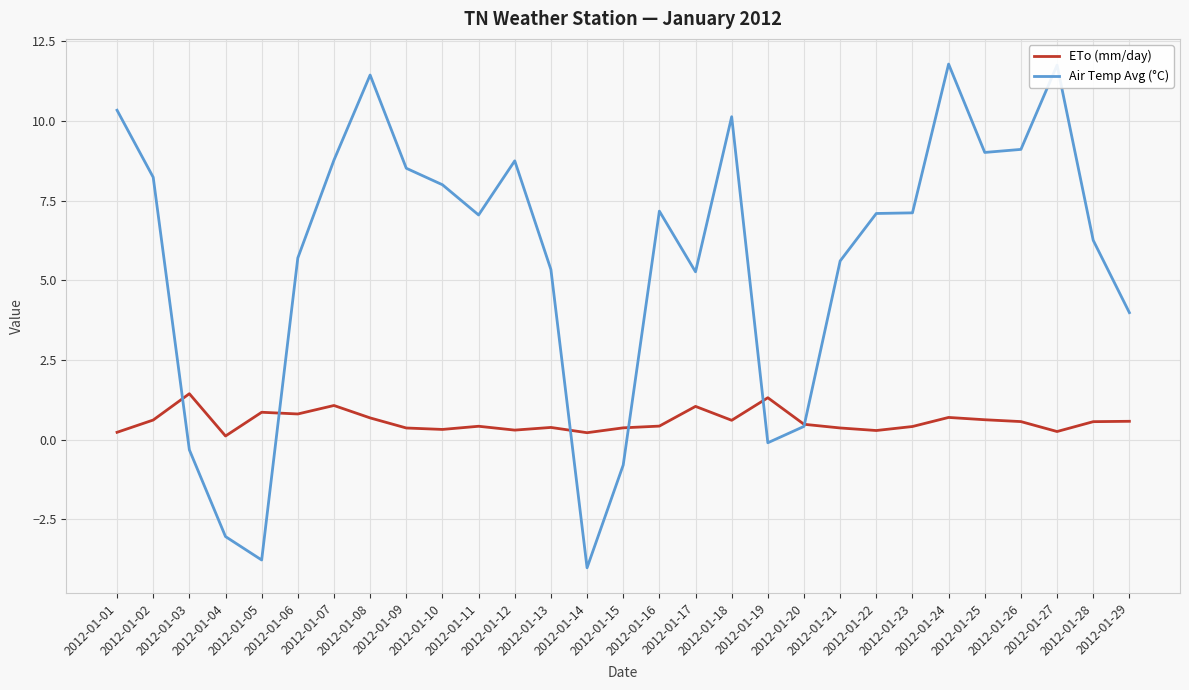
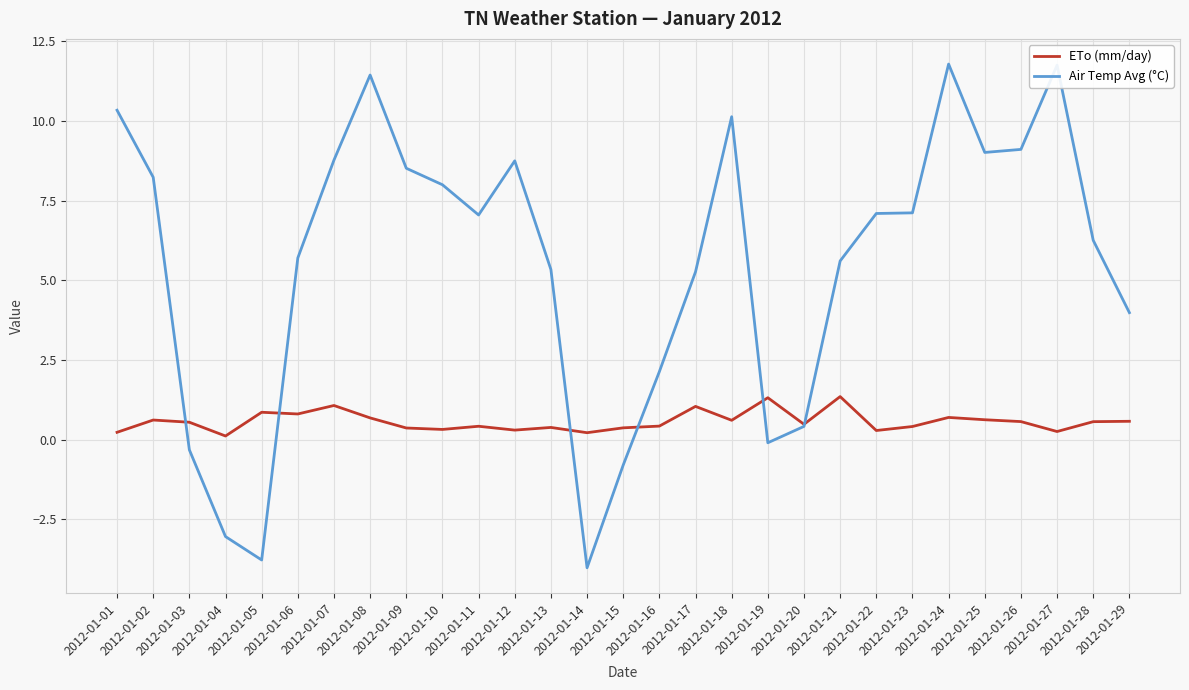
  {
    "ETo (mm/day)": {
      "2012-01-01": 0.2,
      "2012-01-02": 0.6,
-     "2012-01-03": 1.4,
+     "2012-01-03": 0.5,
      "2012-01-04": 0.1,
      "2012-01-05": 0.9,
      "2012-01-06": 0.8,
      "2012-01-07": 1.1,
      "2012-01-08": 0.7,
      "2012-01-09": 0.4,
      "2012-01-10": 0.3,
      "2012-01-11": 0.4,
      "2012-01-12": 0.3,
      "2012-01-13": 0.4,
      "2012-01-14": 0.2,
      "2012-01-15": 0.4,
      "2012-01-16": 0.4,
      "2012-01-17": 1.0,
      "2012-01-18": 0.6,
      "2012-01-19": 1.3,
-     "2012-01-21": 0.4,
+     "2012-01-21": 1.4,
      "2012-01-22": 0.3,
      "2012-01-23": 0.4,
      "2012-01-24": 0.7,
      "2012-01-25": 0.6,
      "2012-01-26": 0.6,
      "2012-01-27": 0.3,
      "2012-01-28": 0.6,
      "2012-01-29": 0.6
    },
    "Air Temp Avg (°C)": {
      "2012-01-01": 10.3,
      "2012-01-02": 8.2,
      "2012-01-03": -0.3,
      "2012-01-04": -3.0,
      "2012-01-05": -3.8,
      "2012-01-06": 5.7,
      "2012-01-07": 8.8,
      "2012-01-08": 11.4,
      "2012-01-09": 8.5,
      "2012-01-10": 8.0,
      "2012-01-11": 7.0,
      "2012-01-12": 8.7,
      "2012-01-13": 5.3,
      "2012-01-14": -4.0,
      "2012-01-15": -0.8,
-     "2012-01-16": 7.2,
+     "2012-01-16": 2.1,
      "2012-01-17": 5.3,
      "2012-01-18": 10.1,
      "2012-01-19": -0.1,
      "2012-01-21": 5.6,
      "2012-01-22": 7.1,
      "2012-01-23": 7.1,
      "2012-01-24": 11.8,
      "2012-01-25": 9.0,
      "2012-01-26": 9.1,
      "2012-01-28": 6.3,
      "2012-01-29": 4.0
    }
  }
